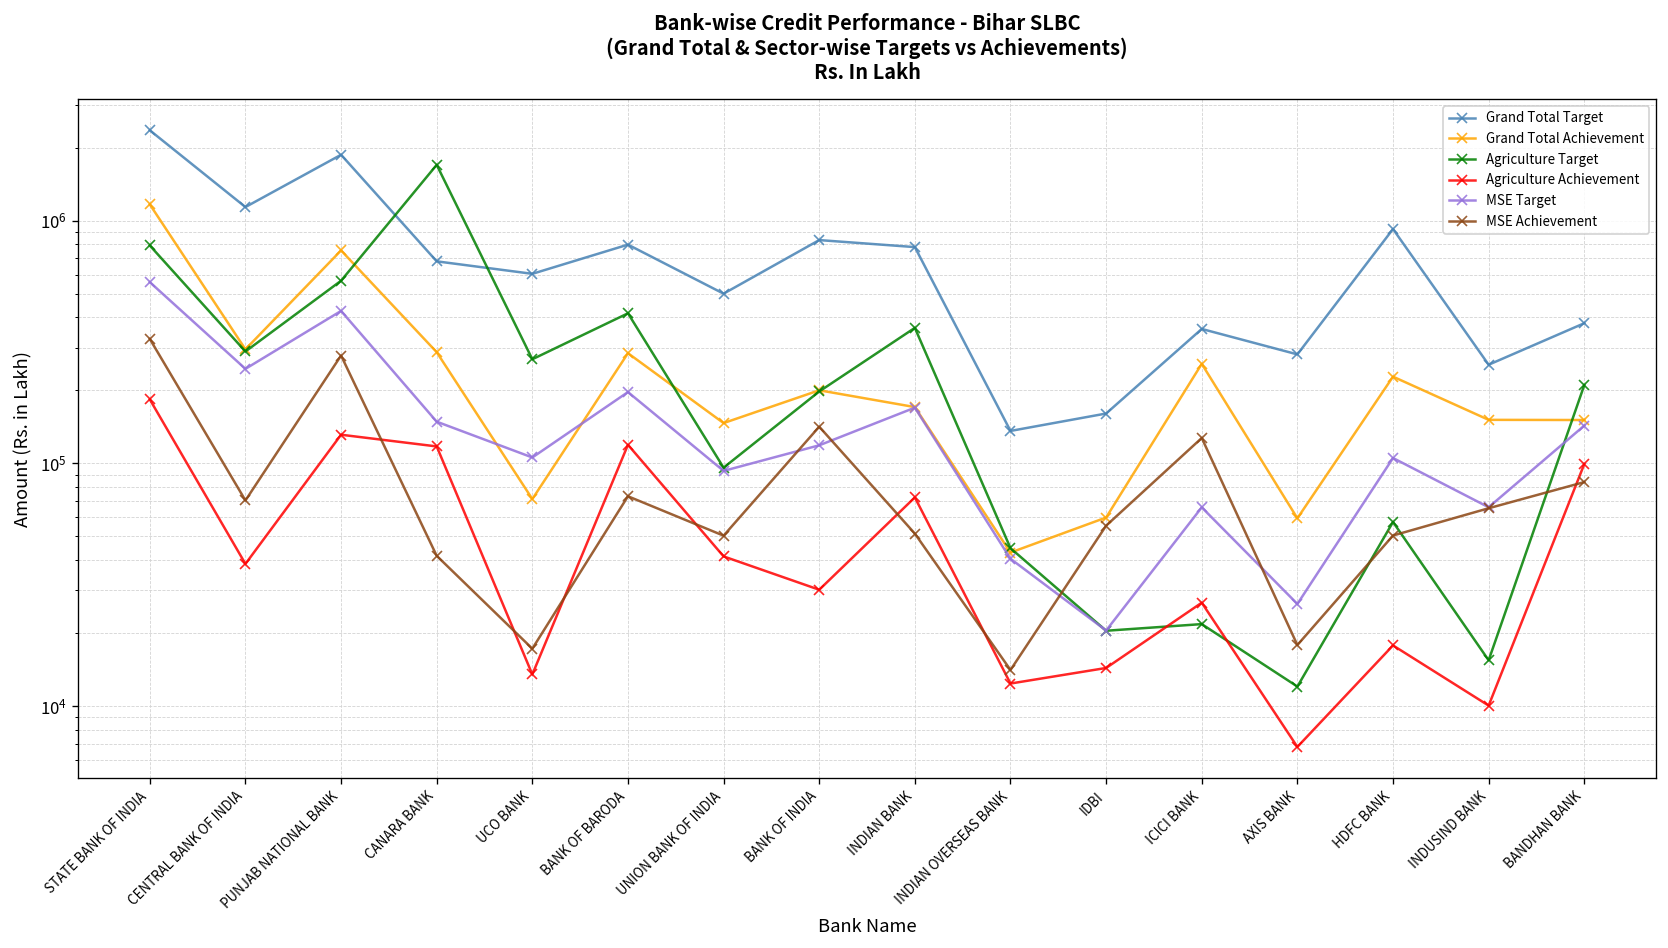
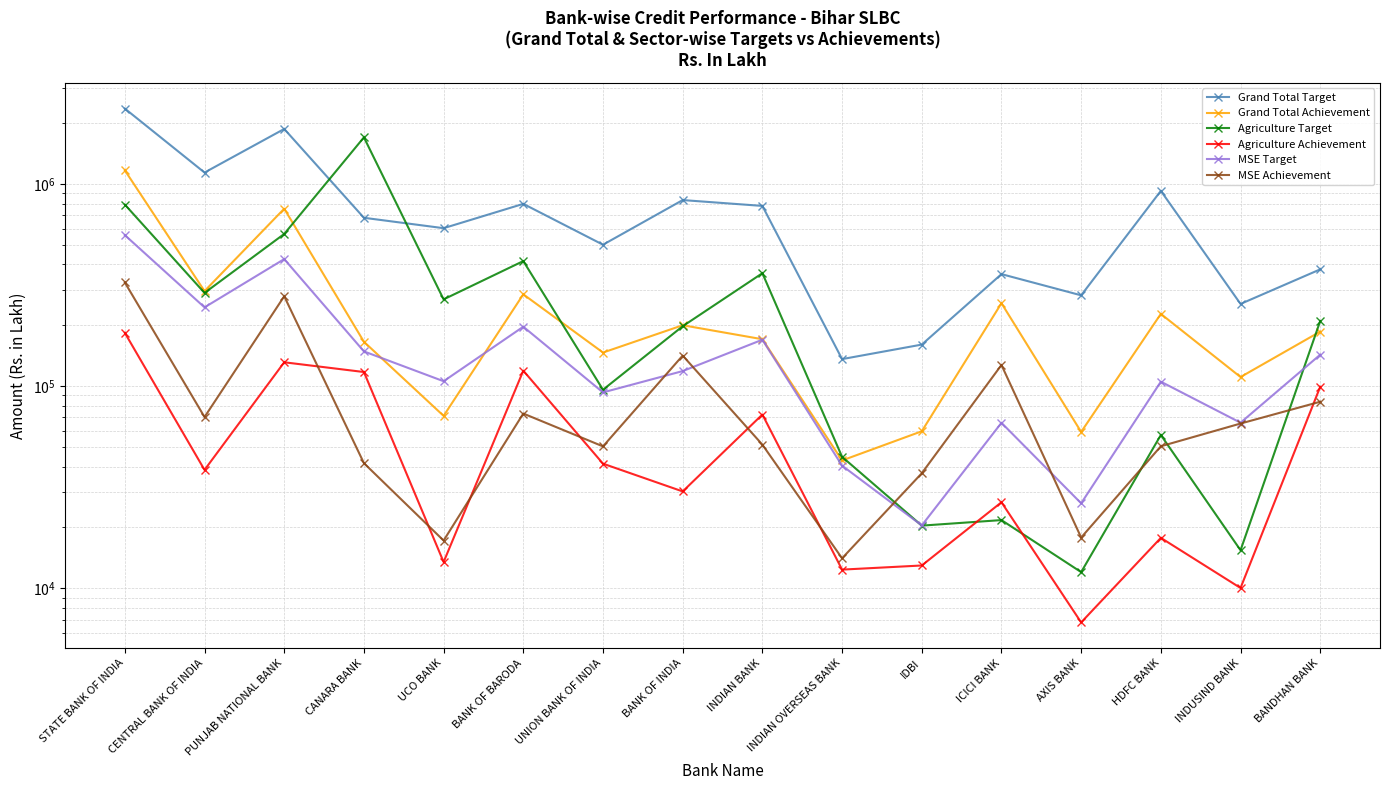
  {
    "Grand Total Target": {
      "STATE BANK OF INDIA": 2400000,
      "CENTRAL BANK OF INDIA": 1100000,
      "PUNJAB NATIONAL BANK": 1900000,
      "CANARA BANK": 680000,
      "UCO BANK": 600000,
      "BANK OF BARODA": 800000,
      "UNION BANK OF INDIA": 500000,
      "BANK OF INDIA": 830000,
      "INDIAN BANK": 780000,
      "INDIAN OVERSEAS BANK": 140000,
      "IDBI": 160000,
      "ICICI BANK": 360000,
      "AXIS BANK": 280000,
      "HDFC BANK": 900000,
      "INDUSIND BANK": 260000,
      "BANDHAN BANK": 380000
    },
    "Grand Total Achievement": {
      "STATE BANK OF INDIA": 1200000,
      "PUNJAB NATIONAL BANK": 750000,
-     "CANARA BANK": 290000,
+     "CANARA BANK": 170000,
      "UCO BANK": 71000,
      "BANK OF BARODA": 280000,
      "UNION BANK OF INDIA": 150000,
      "INDIAN OVERSEAS BANK": 43000,
      "IDBI": 60000,
      "ICICI BANK": 260000,
      "AXIS BANK": 59000,
      "HDFC BANK": 230000,
-     "INDUSIND BANK": 150000,
-     "BANDHAN BANK": 150000
+     "INDUSIND BANK": 110000,
+     "BANDHAN BANK": 190000
    },
    "Agriculture Target": {
      "STATE BANK OF INDIA": 790000,
      "PUNJAB NATIONAL BANK": 570000,
      "CANARA BANK": 1700000,
      "UCO BANK": 270000,
      "BANK OF BARODA": 420000,
      "UNION BANK OF INDIA": 100000,
      "INDIAN BANK": 360000,
      "INDIAN OVERSEAS BANK": 45000,
      "ICICI BANK": 22000,
      "AXIS BANK": 12000,
      "HDFC BANK": 57000,
      "INDUSIND BANK": 15000,
      "BANDHAN BANK": 210000
    },
    "Agriculture Achievement": {
      "STATE BANK OF INDIA": 180000,
      "CENTRAL BANK OF INDIA": 39000,
      "PUNJAB NATIONAL BANK": 130000,
      "CANARA BANK": 120000,
      "UCO BANK": 13000,
      "BANK OF BARODA": 120000,
      "UNION BANK OF INDIA": 41000,
      "BANK OF INDIA": 30000,
      "INDIAN BANK": 72000,
      "INDIAN OVERSEAS BANK": 12000,
-     "IDBI": 14000,
+     "IDBI": 13000,
      "ICICI BANK": 27000,
      "AXIS BANK": 6800,
      "HDFC BANK": 18000,
      "INDUSIND BANK": 10000,
      "BANDHAN BANK": 100000
    },
    "MSE Target": {
      "STATE BANK OF INDIA": 560000,
      "CENTRAL BANK OF INDIA": 250000,
      "PUNJAB NATIONAL BANK": 430000,
      "CANARA BANK": 150000,
      "UCO BANK": 110000,
      "BANK OF BARODA": 200000,
      "UNION BANK OF INDIA": 90000,
      "BANK OF INDIA": 120000,
      "INDIAN OVERSEAS BANK": 40000,
      "ICICI BANK": 66000,
      "AXIS BANK": 26000,
      "HDFC BANK": 110000,
      "BANDHAN BANK": 140000
    },
    "MSE Achievement": {
      "STATE BANK OF INDIA": 330000,
      "CENTRAL BANK OF INDIA": 70000,
      "PUNJAB NATIONAL BANK": 280000,
      "CANARA BANK": 42000,
      "UCO BANK": 17000,
      "BANK OF BARODA": 73000,
      "UNION BANK OF INDIA": 50000,
      "BANK OF INDIA": 140000,
      "INDIAN BANK": 51000,
      "INDIAN OVERSEAS BANK": 14000,
-     "IDBI": 55000,
+     "IDBI": 37000,
      "ICICI BANK": 130000,
      "AXIS BANK": 18000,
      "HDFC BANK": 50000,
      "BANDHAN BANK": 84000
    }
  }
